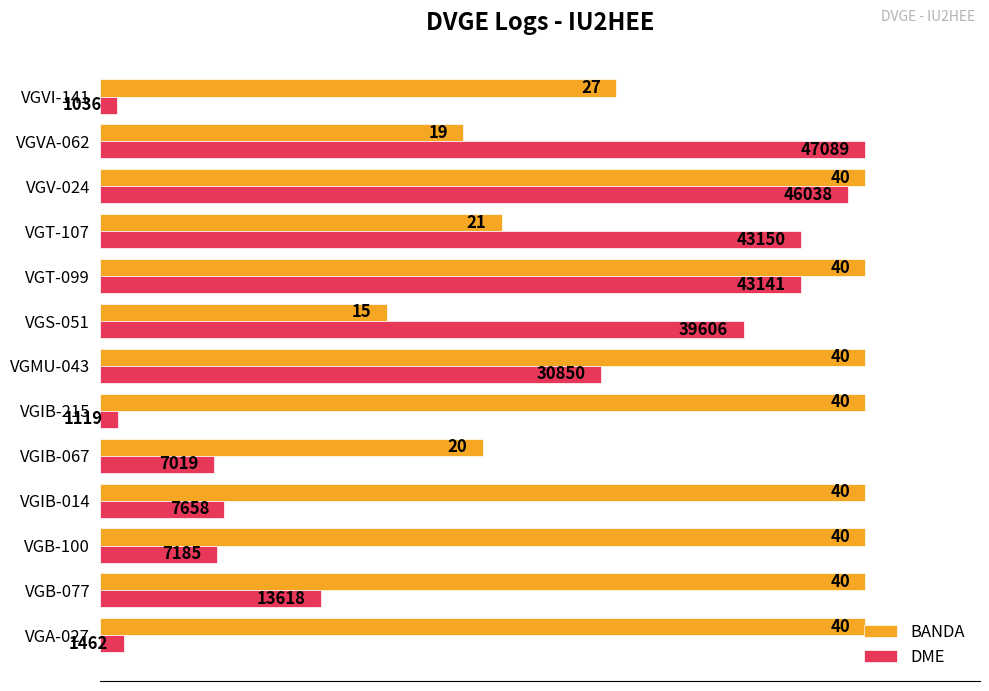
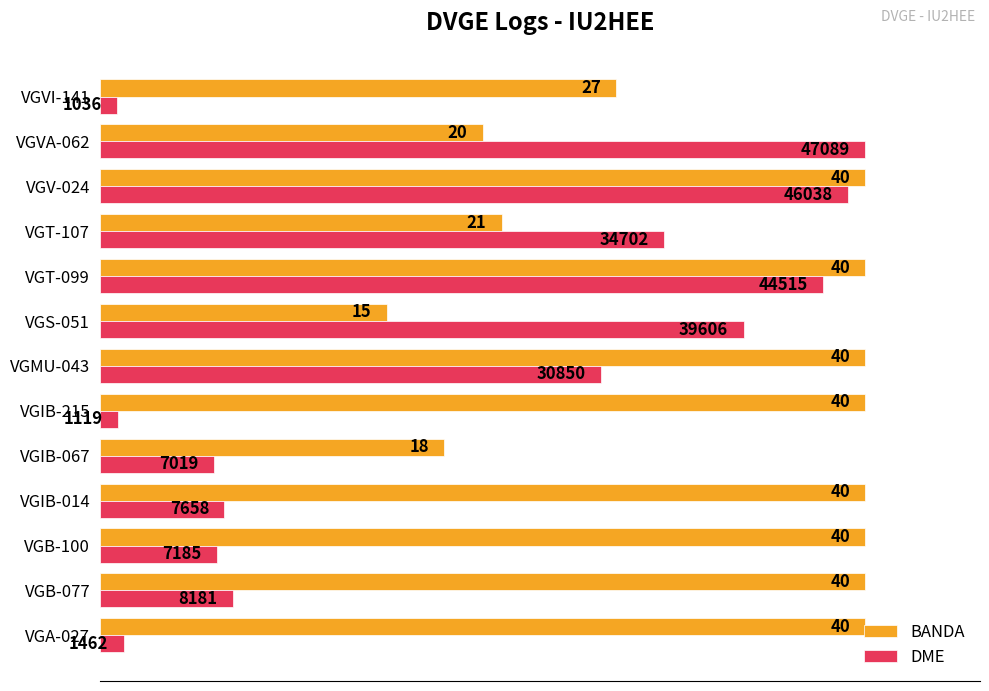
  {
    "BANDA": {
-     "VGVA-062": 19,
-     "VGIB-067": 20
+     "VGVA-062": 20,
+     "VGIB-067": 18
    },
    "DME": {
-     "VGT-107": 43150,
-     "VGT-099": 43141,
-     "VGB-077": 13618
+     "VGT-107": 34702,
+     "VGT-099": 44515,
+     "VGB-077": 8181
    }
  }
